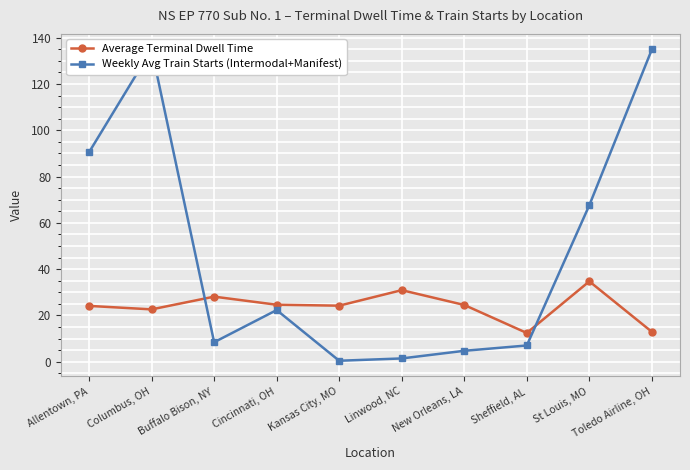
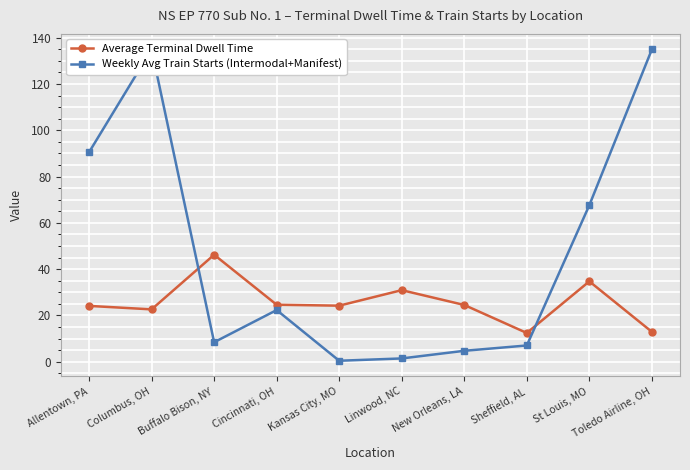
  {
    "Average Terminal Dwell Time": {
      "Allentown, PA": 24,
      "Columbus, OH": 23,
-     "Buffalo Bison, NY": 28,
+     "Buffalo Bison, NY": 46,
      "Cincinnati, OH": 25,
      "Kansas City, MO": 24,
      "Linwood, NC": 31,
      "New Orleans, LA": 25,
      "Sheffield, AL": 12,
      "St Louis, MO": 35,
      "Toledo Airline, OH": 13
    },
    "Weekly Avg Train Starts (Intermodal+Manifest)": {
      "Allentown, PA": 91,
      "Buffalo Bison, NY": 8,
      "Cincinnati, OH": 22,
      "Kansas City, MO": 0,
      "Linwood, NC": 1,
      "New Orleans, LA": 5,
      "Sheffield, AL": 7,
      "St Louis, MO": 68,
      "Toledo Airline, OH": 135
    }
  }
